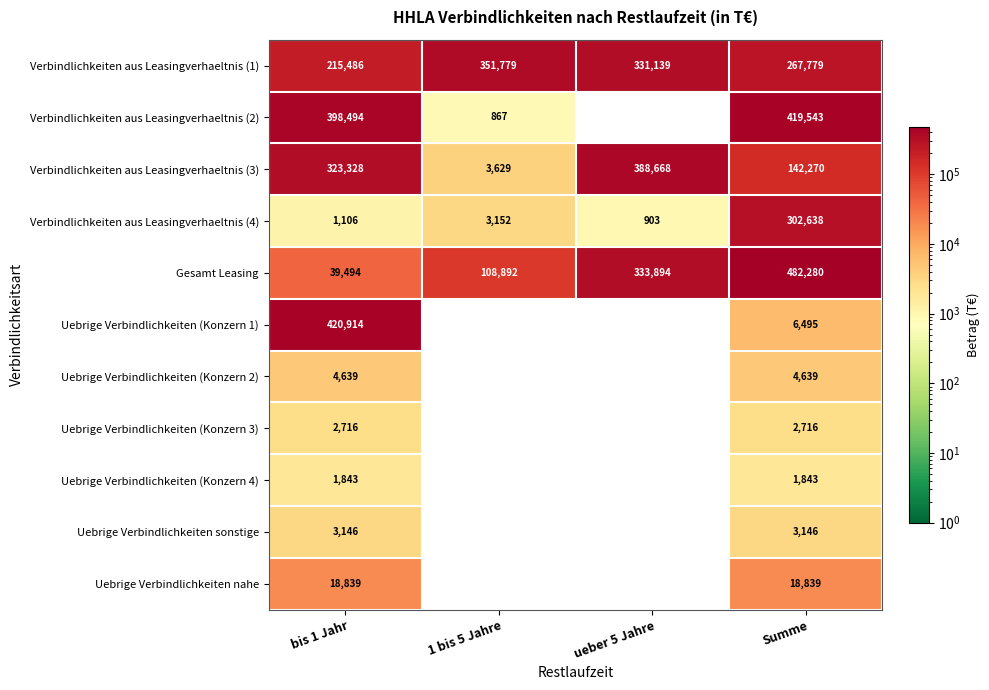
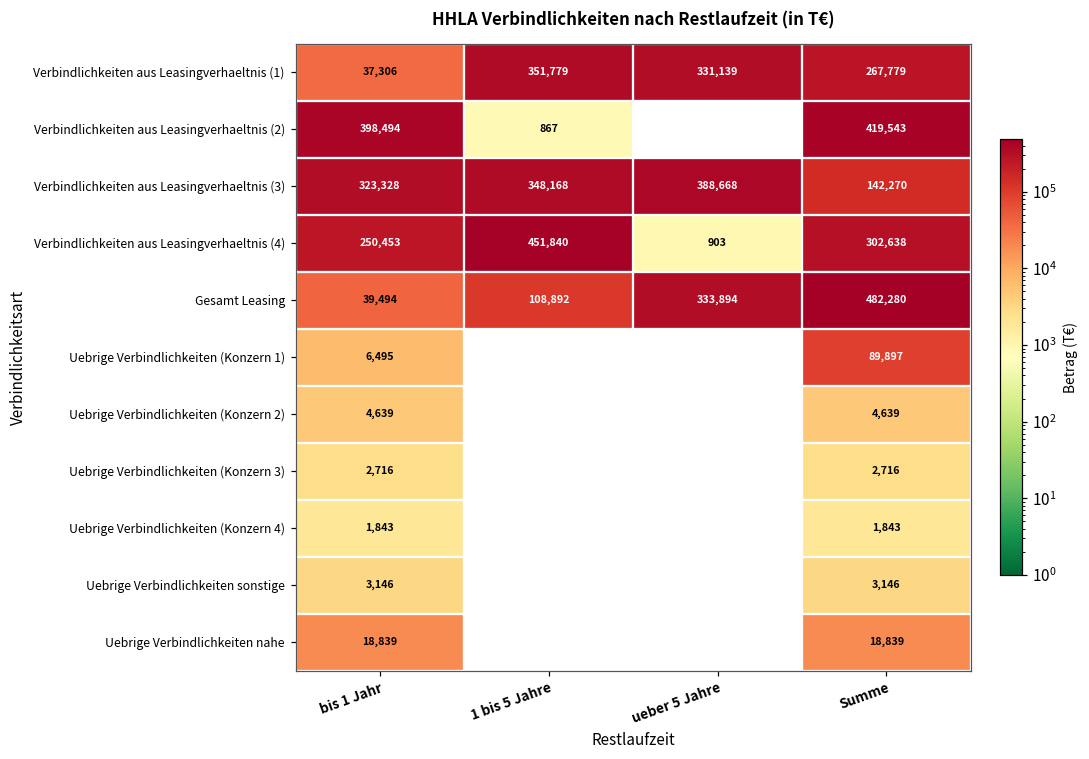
  {
    "Verbindlichkeiten aus Leasingverhaeltnis (1)": {
-     "bis 1 Jahr": "215,486",
+     "bis 1 Jahr": "37,306",
      "1 bis 5 Jahre": "351,779",
      "ueber 5 Jahre": "331,139",
      "Summe": "267,779"
    },
    "Verbindlichkeiten aus Leasingverhaeltnis (2)": {
      "bis 1 Jahr": "398,494",
      "1 bis 5 Jahre": "867",
      "Summe": "419,543"
    },
    "Verbindlichkeiten aus Leasingverhaeltnis (3)": {
      "bis 1 Jahr": "323,328",
-     "1 bis 5 Jahre": "3,629",
+     "1 bis 5 Jahre": "348,168",
      "ueber 5 Jahre": "388,668",
      "Summe": "142,270"
    },
    "Verbindlichkeiten aus Leasingverhaeltnis (4)": {
-     "bis 1 Jahr": "1,106",
-     "1 bis 5 Jahre": "3,152",
+     "bis 1 Jahr": "250,453",
+     "1 bis 5 Jahre": "451,840",
      "ueber 5 Jahre": "903",
      "Summe": "302,638"
    },
    "Gesamt Leasing": {
      "bis 1 Jahr": "39,494",
      "1 bis 5 Jahre": "108,892",
      "ueber 5 Jahre": "333,894",
      "Summe": "482,280"
    },
    "Uebrige Verbindlichkeiten (Konzern 1)": {
-     "bis 1 Jahr": "420,914",
-     "Summe": "6,495"
+     "bis 1 Jahr": "6,495",
+     "Summe": "89,897"
    },
    "Uebrige Verbindlichkeiten (Konzern 2)": {
      "bis 1 Jahr": "4,639",
      "Summe": "4,639"
    },
    "Uebrige Verbindlichkeiten (Konzern 3)": {
      "bis 1 Jahr": "2,716",
      "Summe": "2,716"
    },
    "Uebrige Verbindlichkeiten (Konzern 4)": {
      "bis 1 Jahr": "1,843",
      "Summe": "1,843"
    },
    "Uebrige Verbindlichkeiten sonstige": {
      "bis 1 Jahr": "3,146",
      "Summe": "3,146"
    },
    "Uebrige Verbindlichkeiten nahe": {
      "bis 1 Jahr": "18,839",
      "Summe": "18,839"
    }
  }
